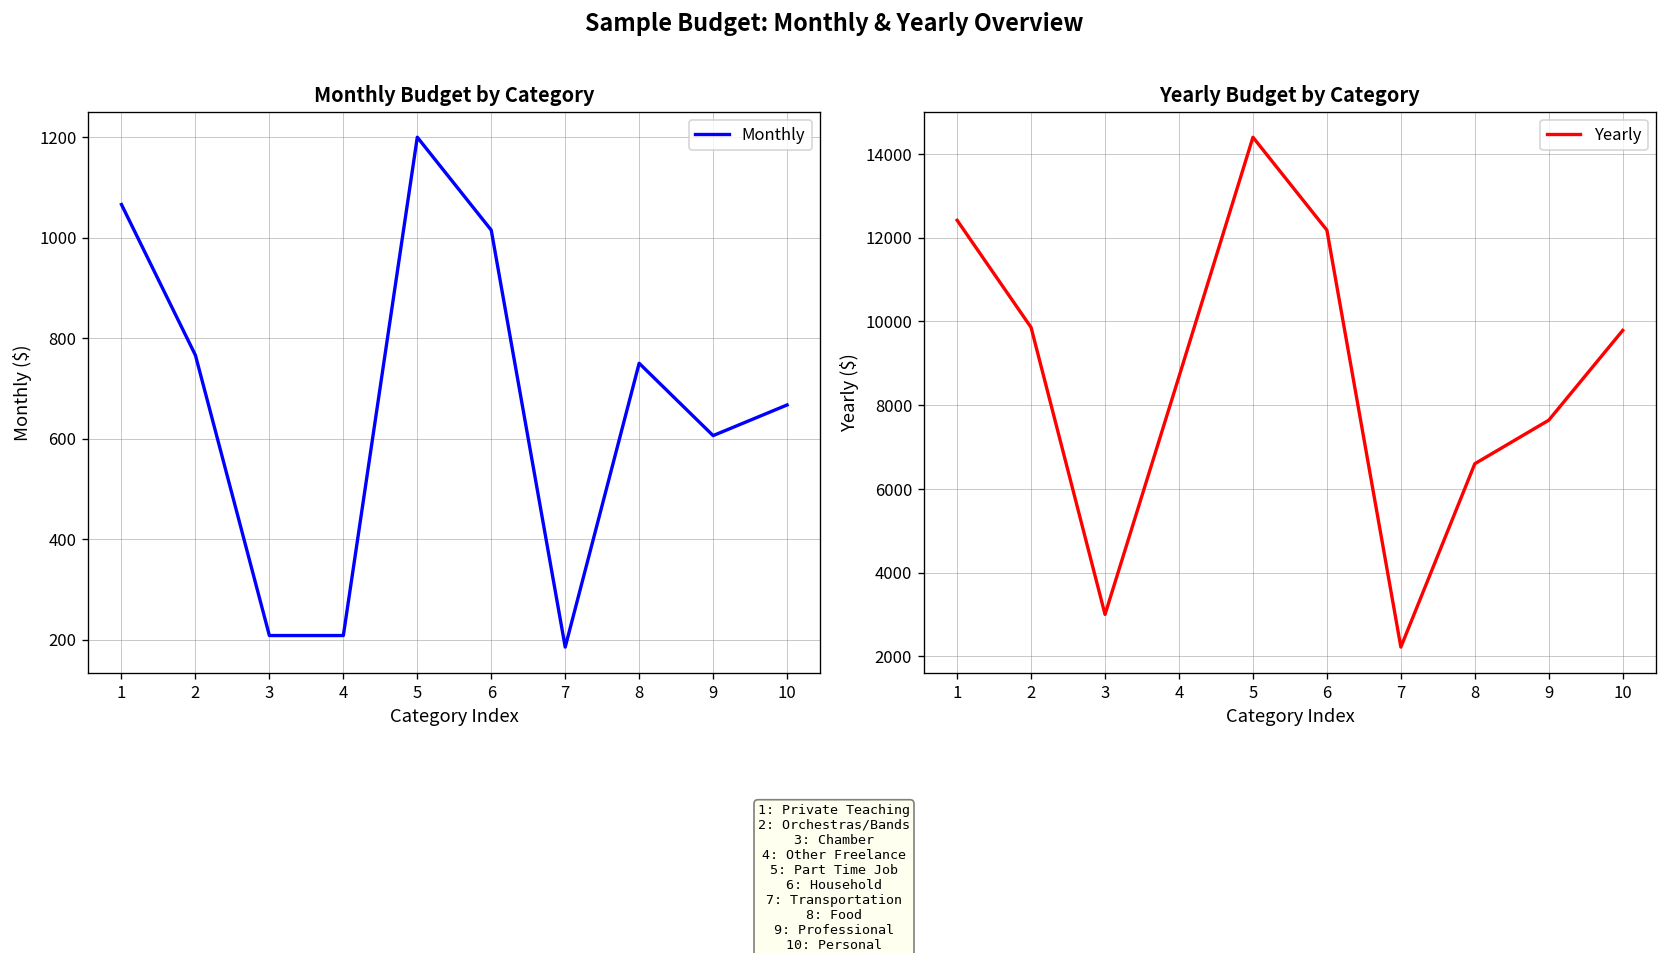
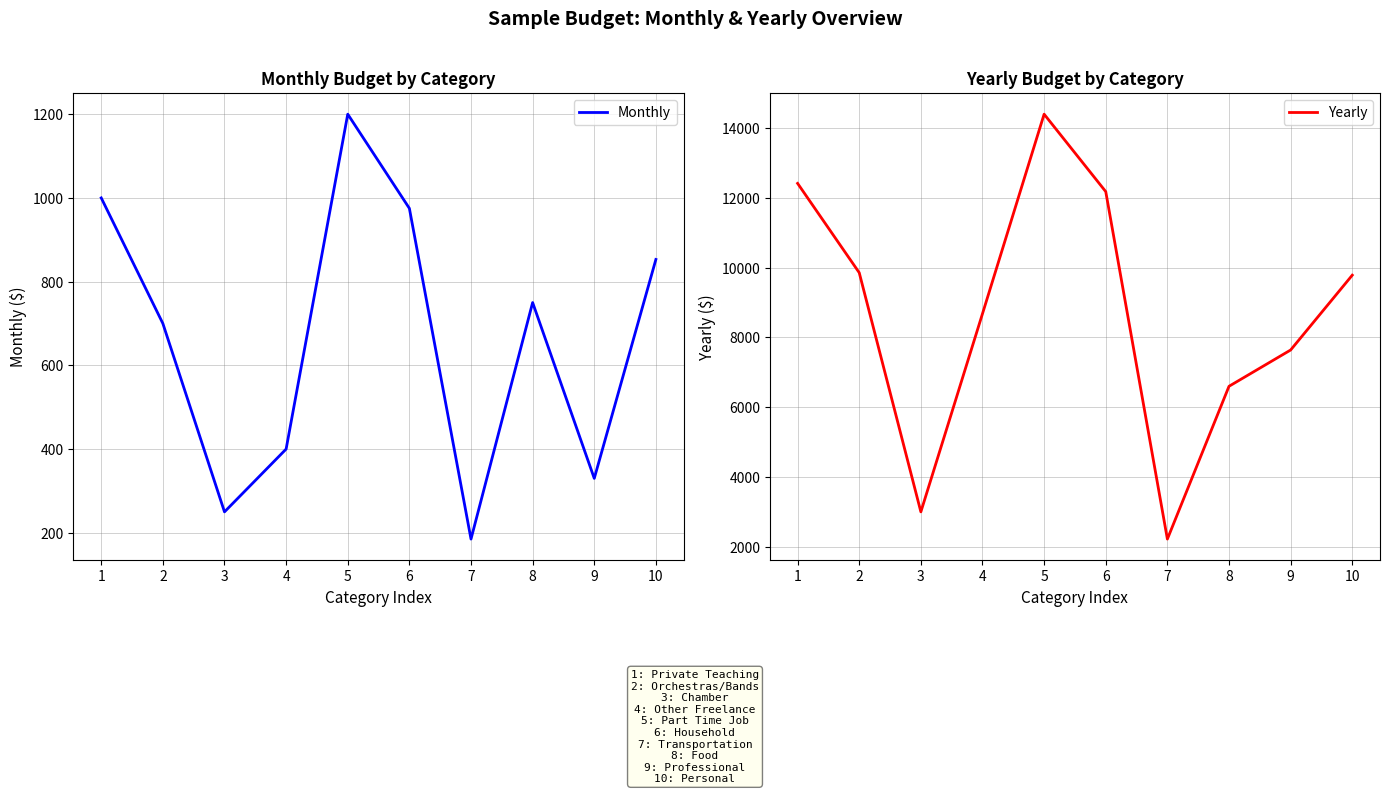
  {
    "Monthly Budget by Category": {
-     "1": 1070,
-     "2": 770,
-     "3": 210,
-     "4": 210,
+     "1": 1000,
+     "2": 700,
+     "3": 250,
+     "4": 400,
      "5": 1200,
-     "6": 1020,
+     "6": 980,
      "7": 190,
      "8": 750,
-     "9": 610,
-     "10": 670
+     "9": 330,
+     "10": 850
    },
    "Yearly Budget by Category": {
      "1": 12400,
      "2": 9900,
      "3": 3000,
      "4": 8700,
      "5": 14400,
      "6": 12200,
      "7": 2200,
      "8": 6600,
      "9": 7600,
      "10": 9800
    }
  }
